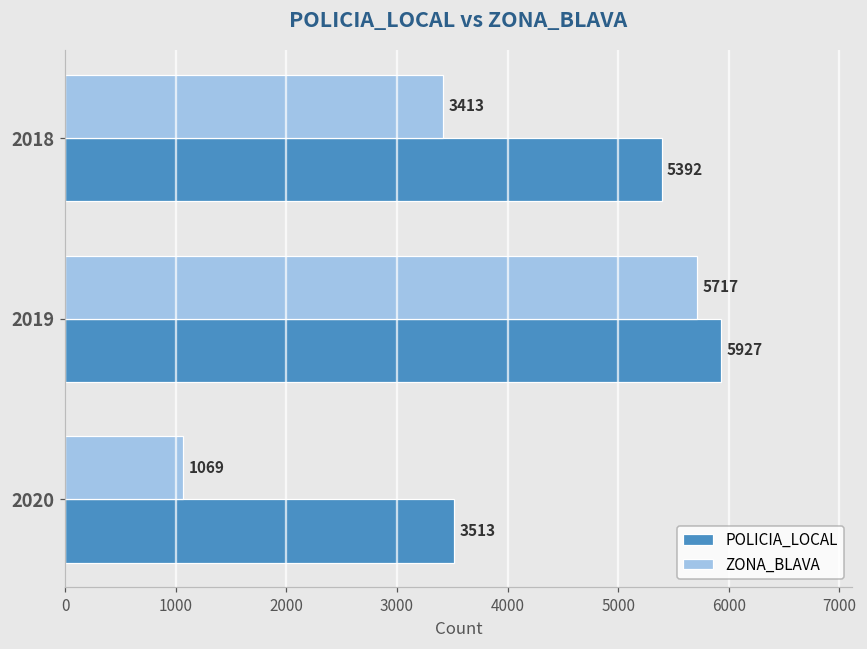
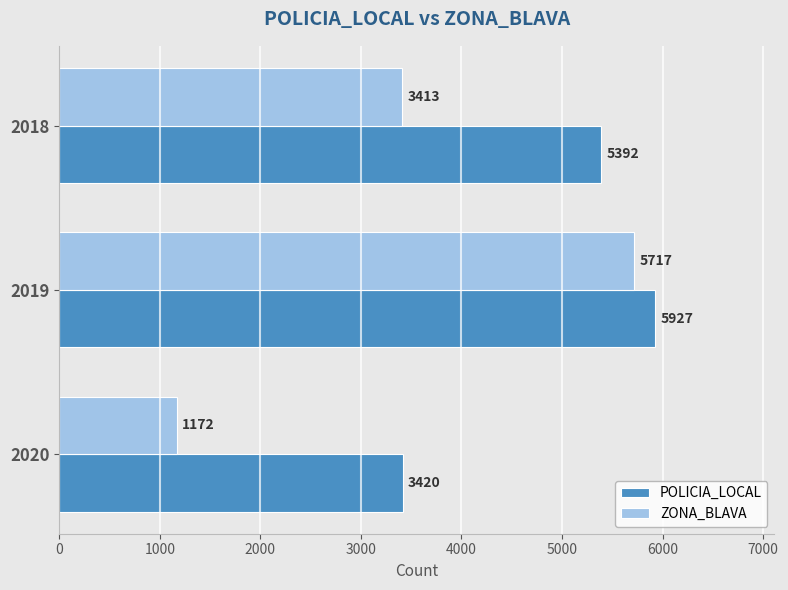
  {
    "POLICIA_LOCAL": {
      "2018": 5392,
      "2019": 5927,
-     "2020": 3513
+     "2020": 3420
    },
    "ZONA_BLAVA": {
      "2018": 3413,
      "2019": 5717,
-     "2020": 1069
+     "2020": 1172
    }
  }
